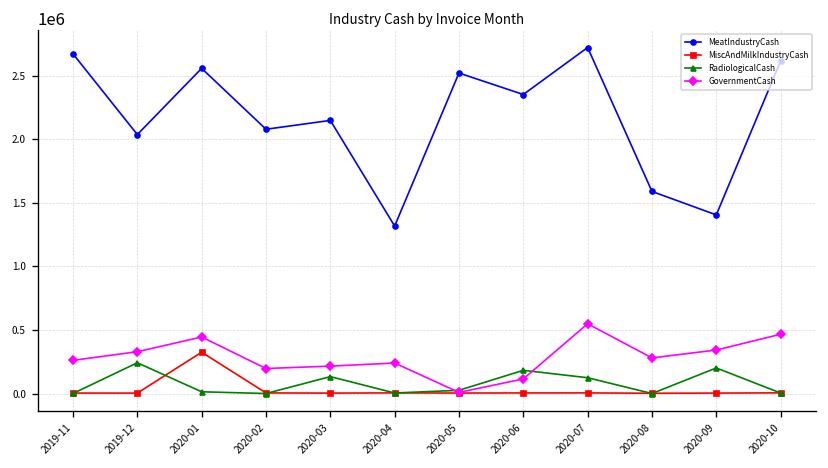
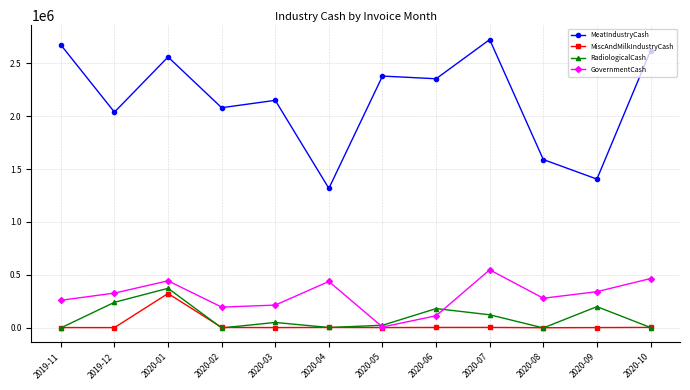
  {
    "MeatIndustryCash": {
      "2019-11": 2670000,
      "2019-12": 2040000,
      "2020-01": 2560000,
      "2020-02": 2080000,
      "2020-03": 2150000,
      "2020-04": 1320000,
-     "2020-05": 2520000,
+     "2020-05": 2380000,
      "2020-06": 2350000,
      "2020-07": 2720000,
      "2020-08": 1590000,
      "2020-09": 1400000
    },
    "MiscAndMilkIndustryCash": {
      "2019-12": 0,
      "2020-01": 320000,
      "2020-03": 0,
      "2020-06": 0,
      "2020-07": 0,
      "2020-09": 0
    },
    "RadiologicalCash": {
      "2019-12": 240000,
-     "2020-01": 10000,
-     "2020-03": 130000,
+     "2020-01": 370000,
+     "2020-03": 50000,
      "2020-06": 180000,
      "2020-07": 120000,
      "2020-09": 200000
    },
    "GovernmentCash": {
      "2019-11": 260000,
      "2019-12": 330000,
      "2020-01": 440000,
      "2020-02": 200000,
      "2020-03": 220000,
-     "2020-04": 240000,
+     "2020-04": 440000,
      "2020-06": 110000,
      "2020-07": 550000,
      "2020-08": 280000,
      "2020-09": 340000,
      "2020-10": 470000
    }
  }
